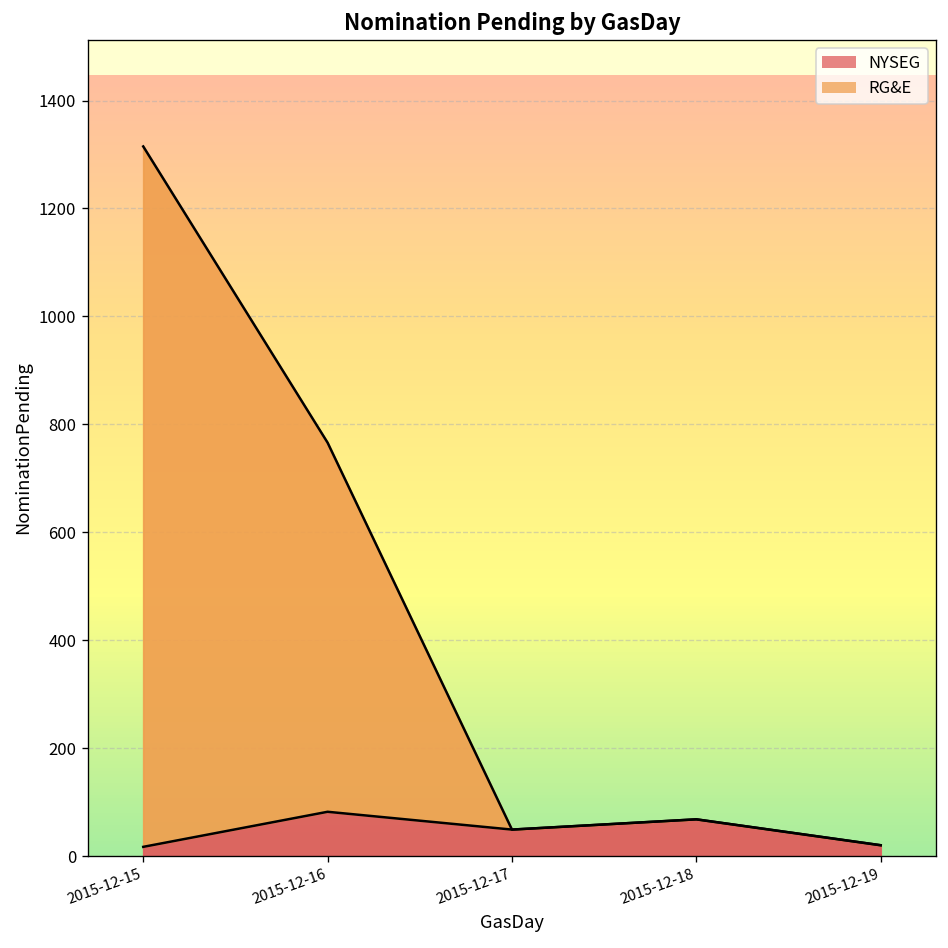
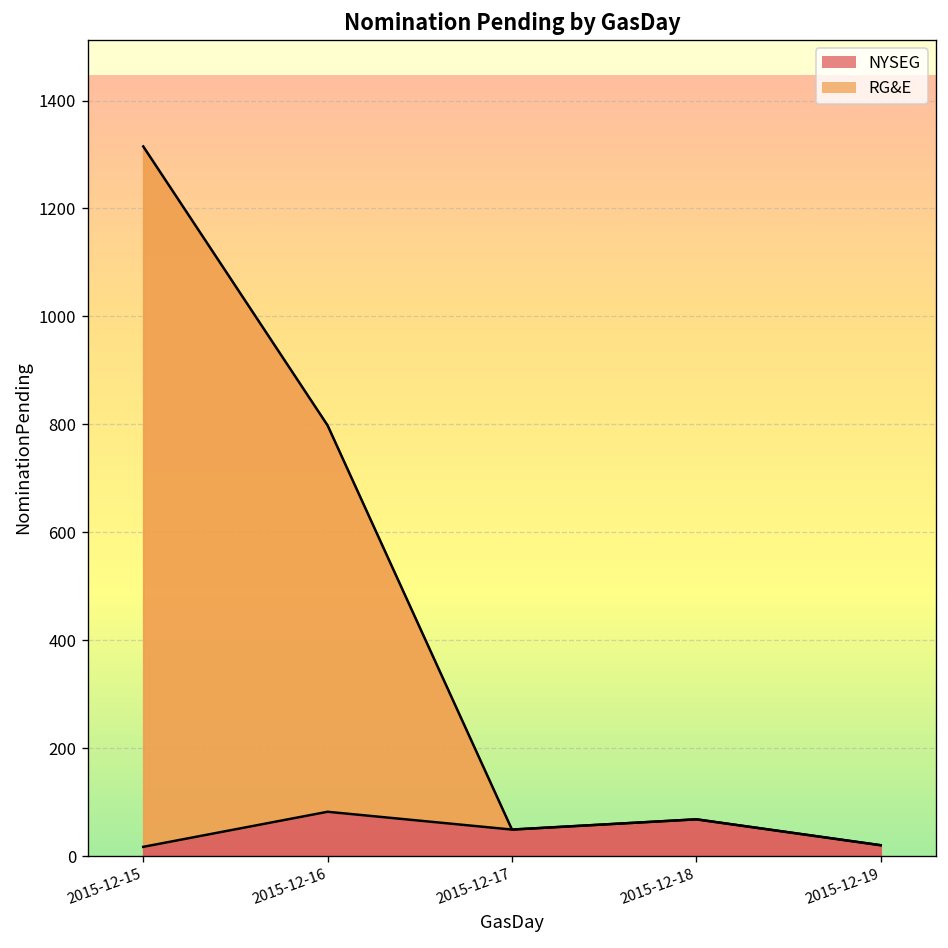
  {
    "NYSEG": {
      "2015-12-15": 20,
      "2015-12-16": 80
    },
    "RG&E": {
      "2015-12-15": 1300,
-     "2015-12-16": 680
+     "2015-12-16": 720
    }
  }
